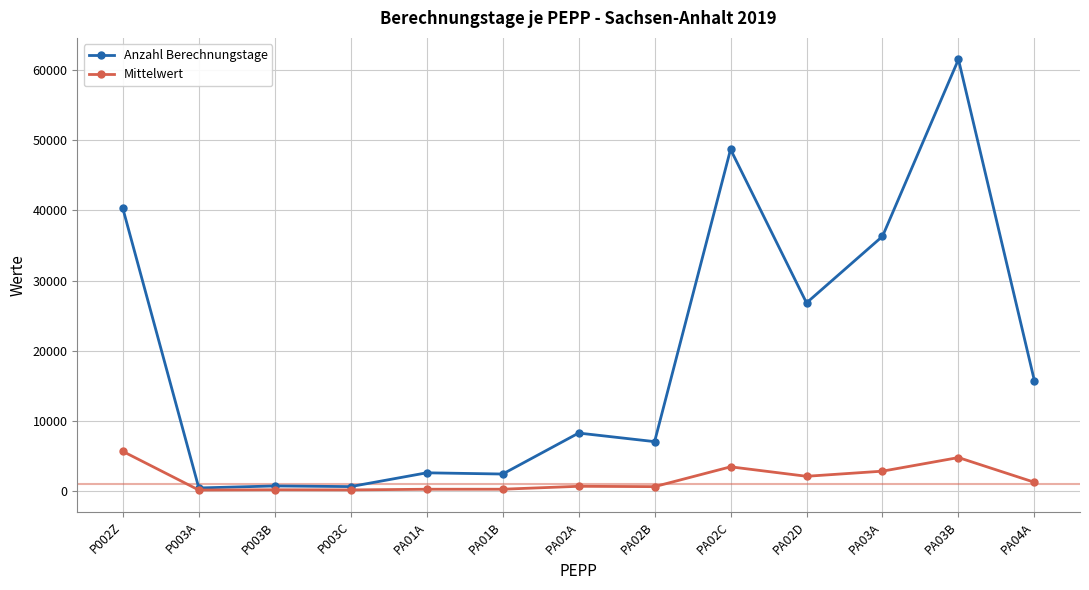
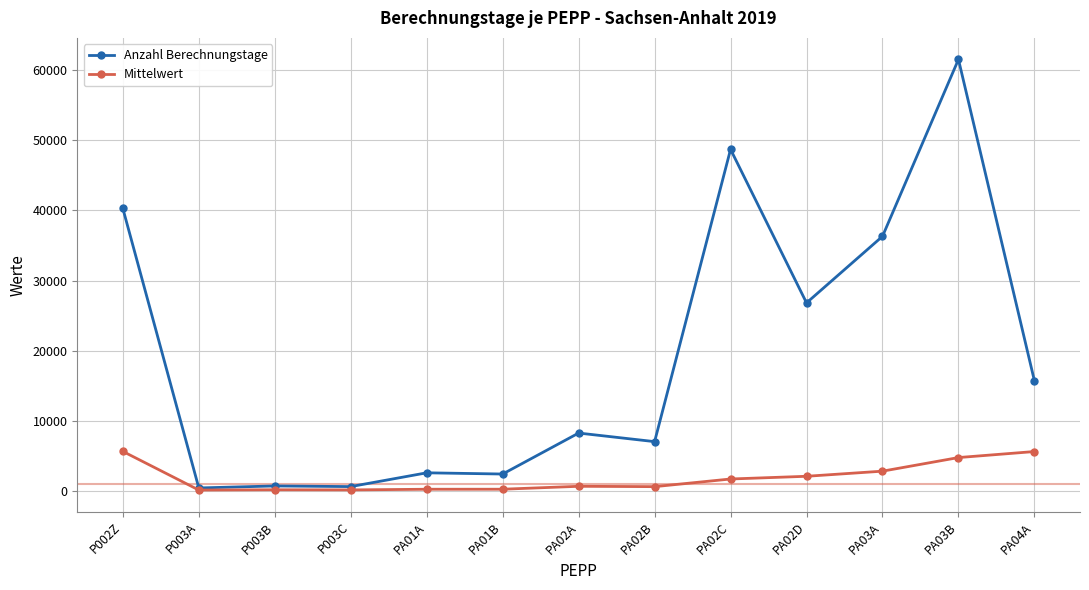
  {
    "Anzahl Berechnungstage": {
      "P002Z": 40000,
      "P003B": 1000,
      "P003C": 1000,
      "PA01A": 3000,
      "PA01B": 2000,
      "PA02A": 8000,
      "PA02B": 7000,
      "PA02C": 49000,
      "PA02D": 27000,
      "PA03A": 36000,
      "PA03B": 62000,
      "PA04A": 16000
    },
    "Mittelwert": {
      "P002Z": 6000,
      "P003B": 0,
      "P003C": 0,
      "PA01A": 0,
      "PA01B": 0,
      "PA02A": 1000,
      "PA02B": 1000,
-     "PA02C": 3000,
+     "PA02C": 2000,
      "PA02D": 2000,
      "PA03A": 3000,
      "PA03B": 5000,
-     "PA04A": 1000
+     "PA04A": 6000
    }
  }
